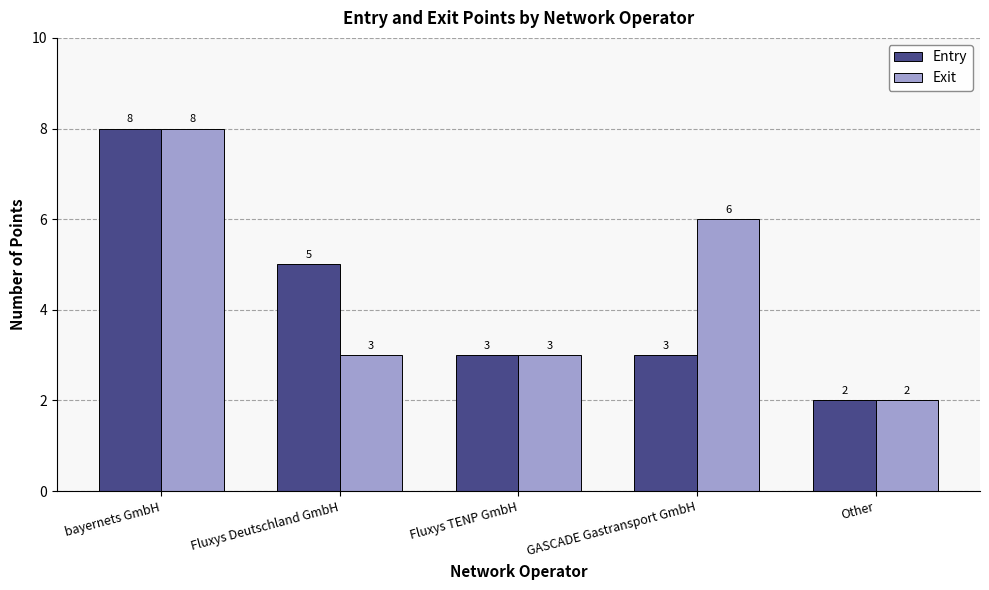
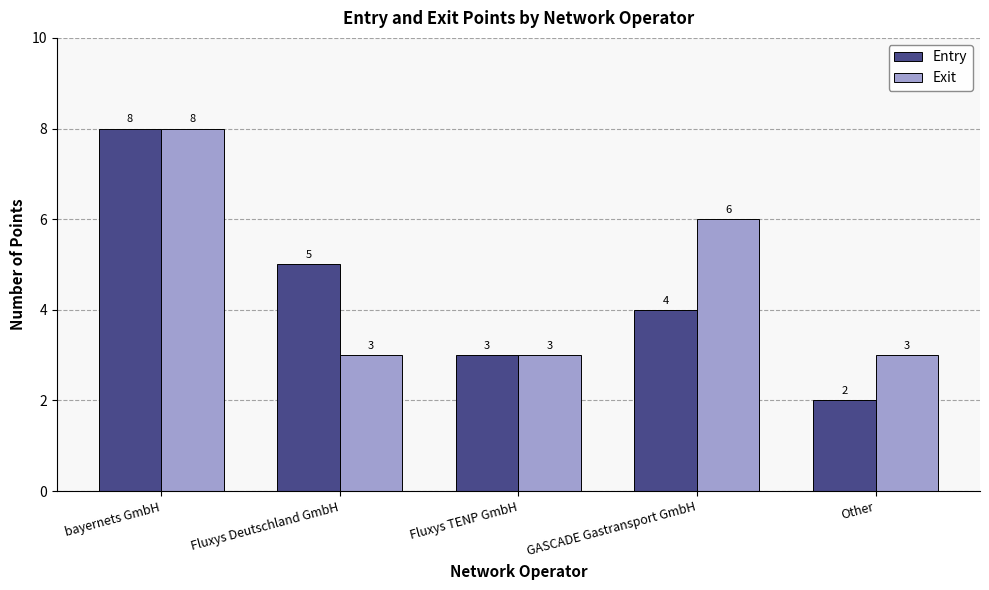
  {
    "Entry": {
      "bayernets GmbH": 8,
      "Fluxys Deutschland GmbH": 5,
      "Fluxys TENP GmbH": 3,
-     "GASCADE Gastransport GmbH": 3,
+     "GASCADE Gastransport GmbH": 4,
      "Other": 2
    },
    "Exit": {
      "bayernets GmbH": 8,
      "Fluxys Deutschland GmbH": 3,
      "Fluxys TENP GmbH": 3,
      "GASCADE Gastransport GmbH": 6,
-     "Other": 2
+     "Other": 3
    }
  }
